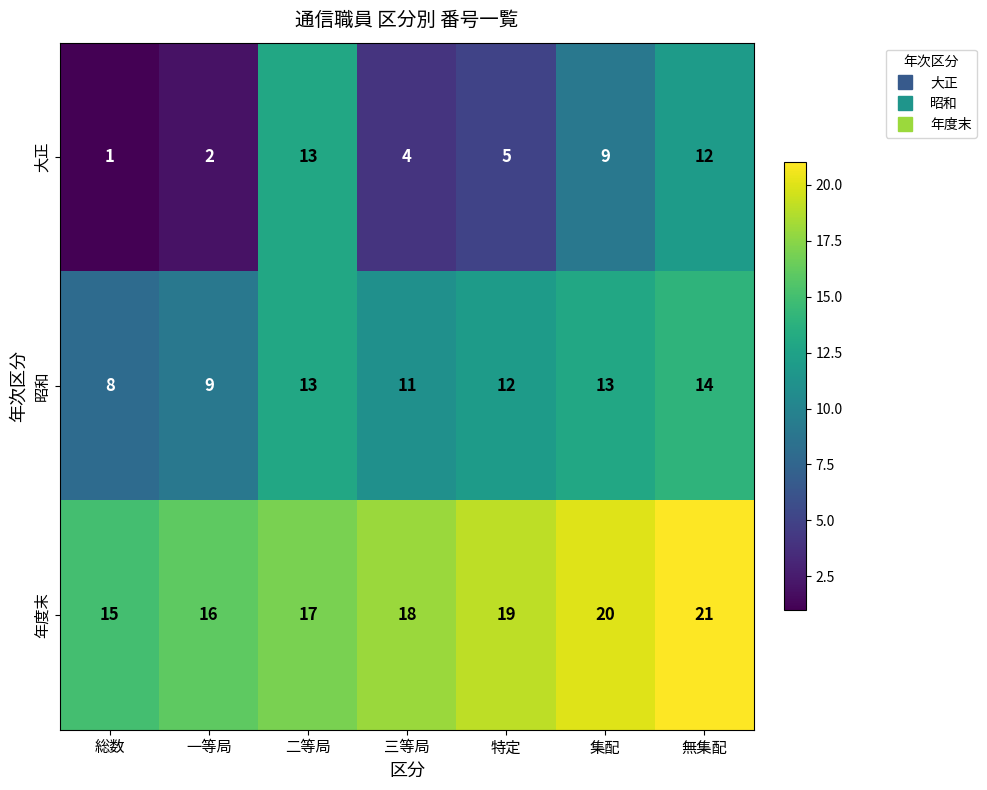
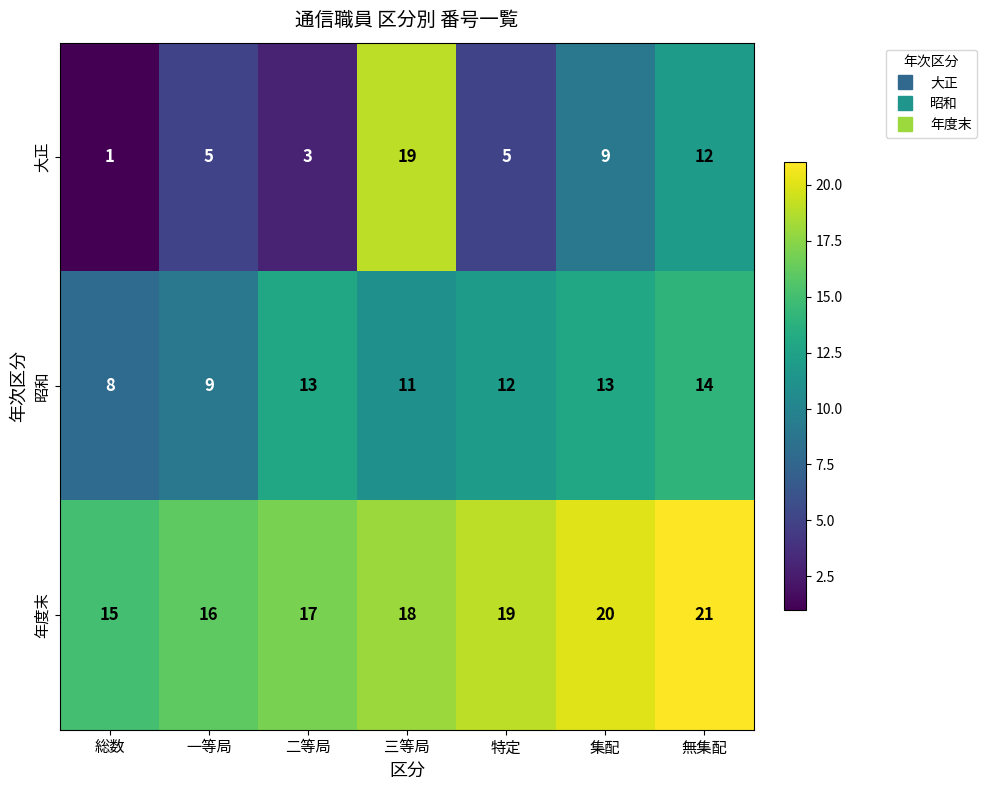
  {
    "大正": {
      "総数": 1,
-     "一等局": 2,
-     "二等局": 13,
-     "三等局": 4,
+     "一等局": 5,
+     "二等局": 3,
+     "三等局": 19,
      "特定": 5,
      "集配": 9,
      "無集配": 12
    },
    "昭和": {
      "総数": 8,
      "一等局": 9,
      "二等局": 13,
      "三等局": 11,
      "特定": 12,
      "集配": 13,
      "無集配": 14
    },
    "年度末": {
      "総数": 15,
      "一等局": 16,
      "二等局": 17,
      "三等局": 18,
      "特定": 19,
      "集配": 20,
      "無集配": 21
    }
  }
